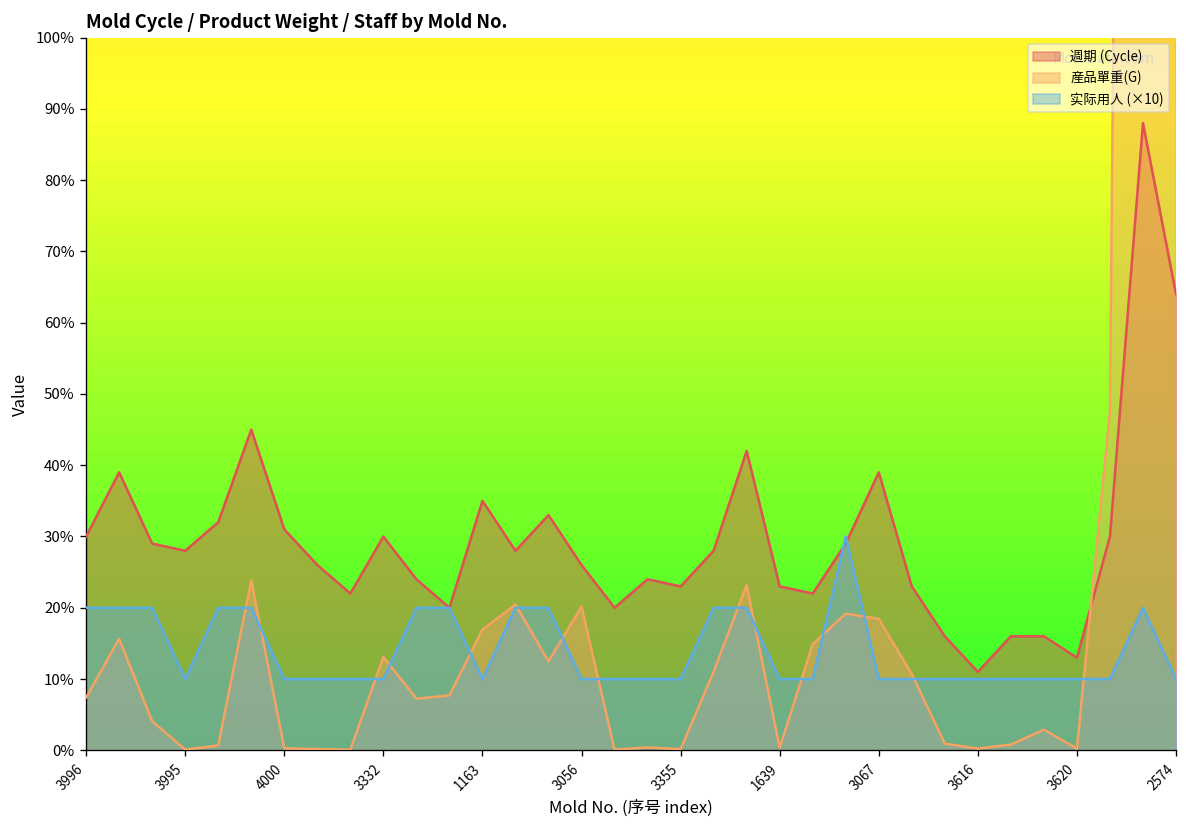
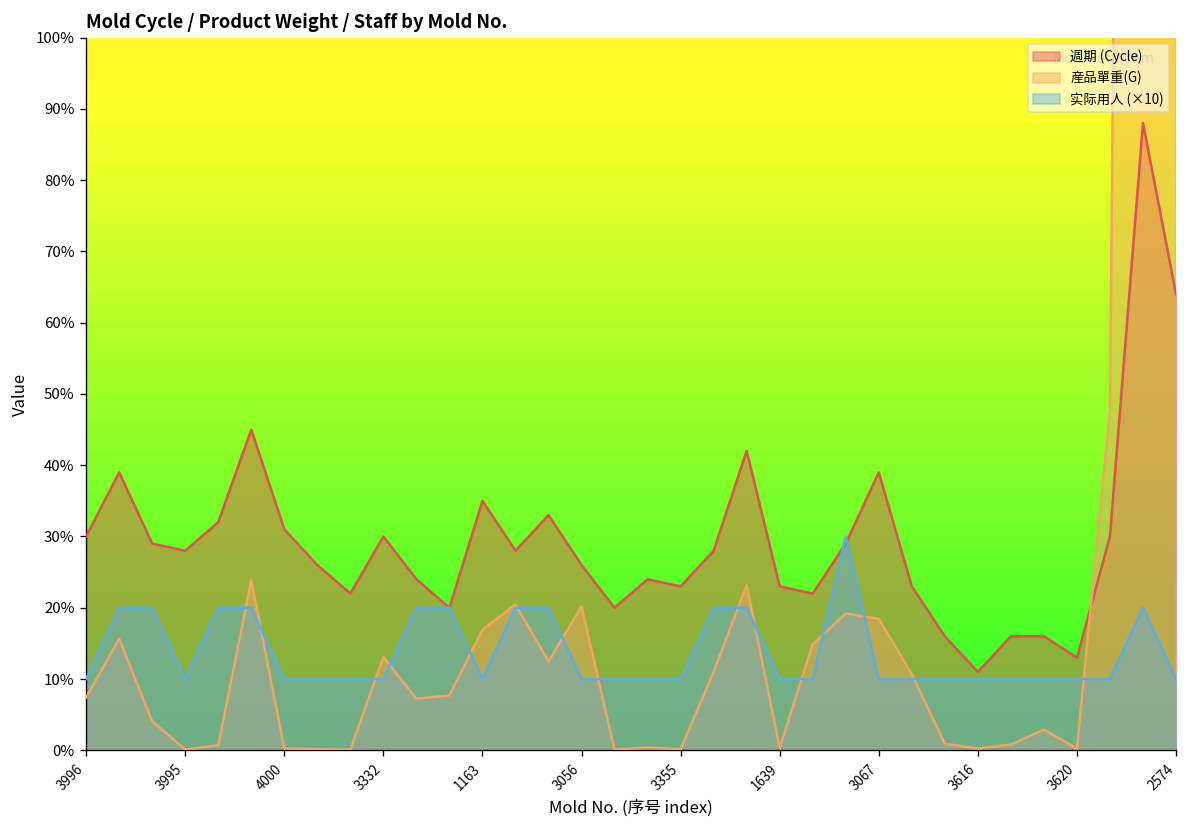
  {
    "实际用人 (×10)": {
-     "3996": "20%",
+     "3996": "10%",
      "3995": "10%",
      "4000": "10%",
      "3332": "10%",
      "1163": "10%",
      "3056": "10%",
      "3355": "10%",
      "1639": "10%",
      "3067": "10%",
      "3616": "10%",
      "3620": "10%",
      "2574": "10%"
    }
  }
